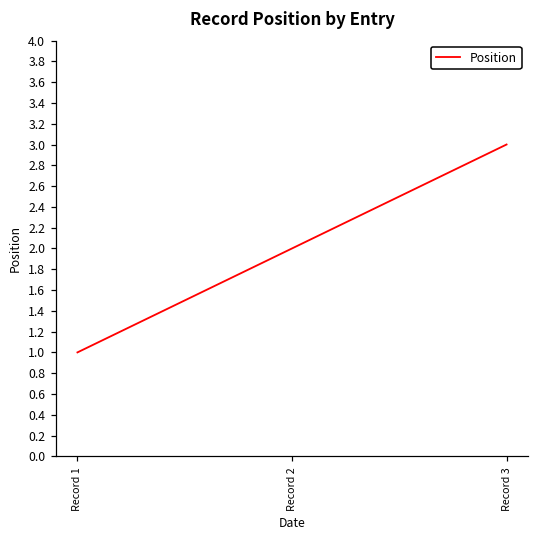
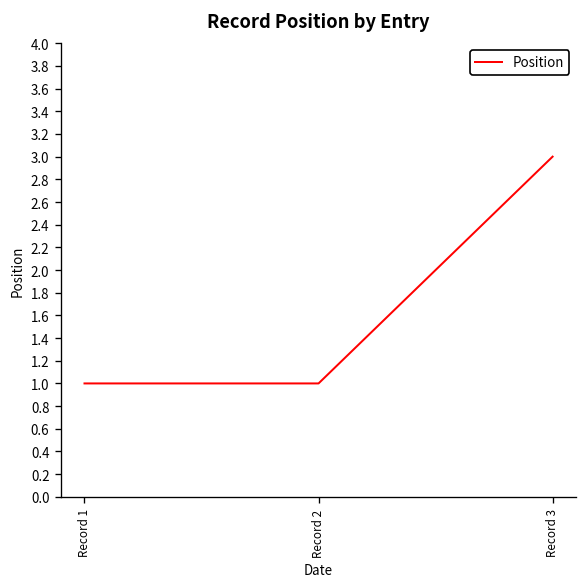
  {
    "Record 1": 1,
-   "Record 2": 2,
+   "Record 2": 1,
    "Record 3": 3
  }
